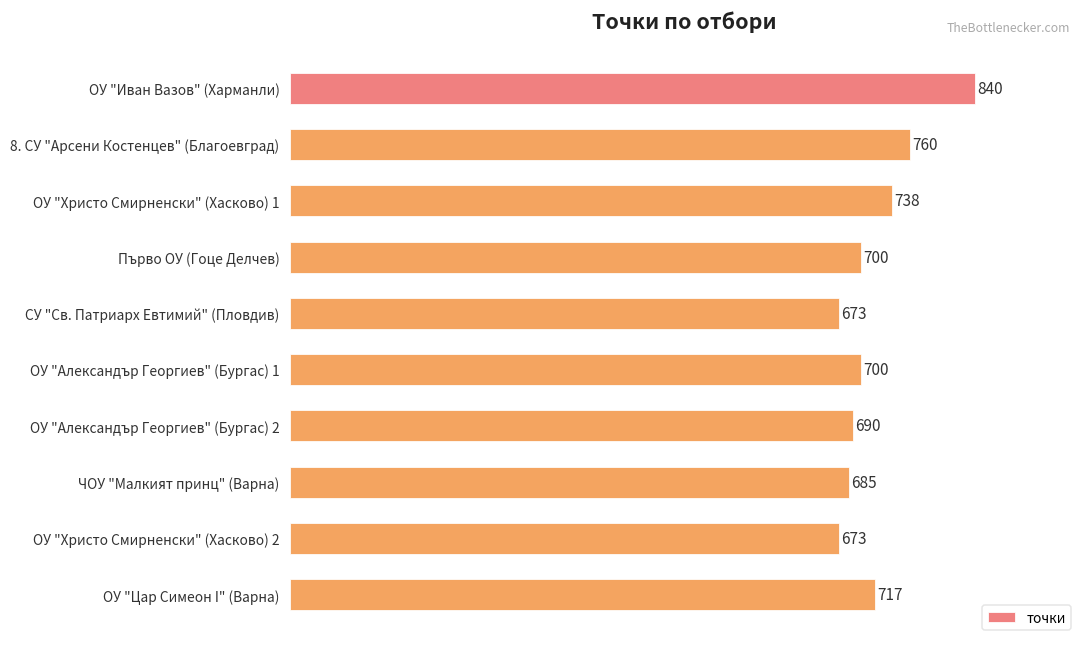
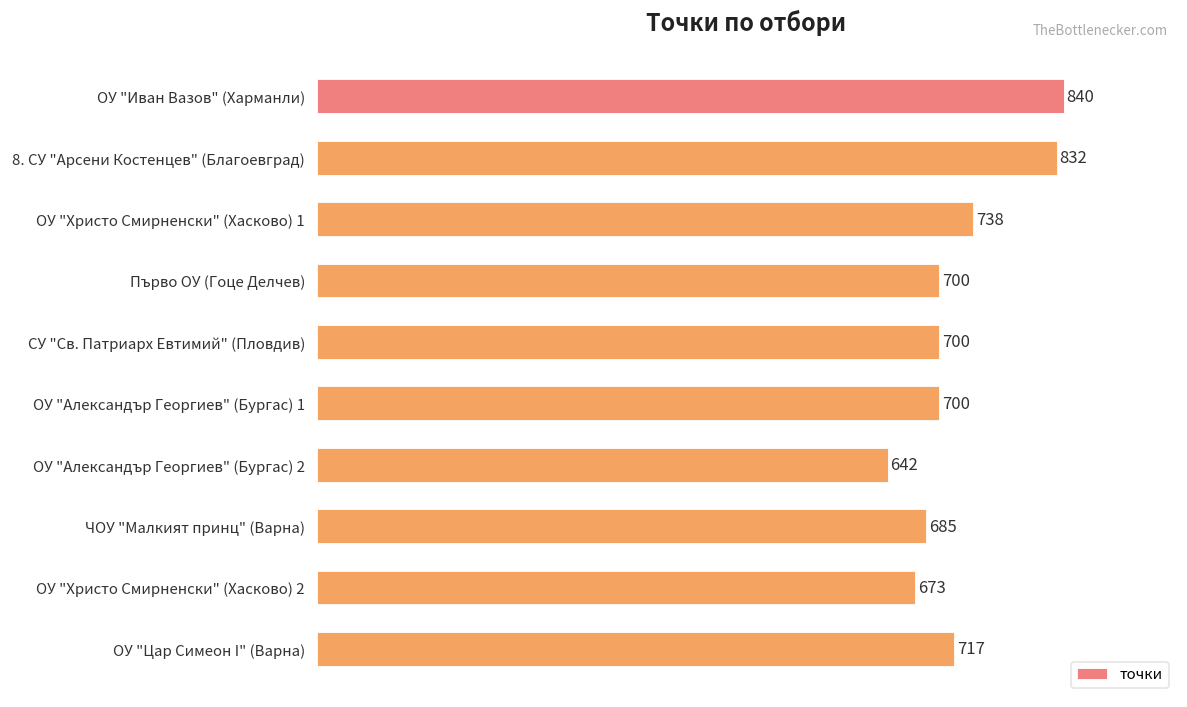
  {
    "ОУ \"Иван Вазов\" (Харманли)": 840,
-   "8. СУ \"Арсени Костенцев\" (Благоевград)": 760,
+   "8. СУ \"Арсени Костенцев\" (Благоевград)": 832,
    "ОУ \"Христо Смирненски\" (Хасково) 1": 738,
    "Първо ОУ (Гоце Делчев)": 700,
-   "СУ \"Св. Патриарх Евтимий\" (Пловдив)": 673,
+   "СУ \"Св. Патриарх Евтимий\" (Пловдив)": 700,
    "ОУ \"Александър Георгиев\" (Бургас) 1": 700,
-   "ОУ \"Александър Георгиев\" (Бургас) 2": 690,
+   "ОУ \"Александър Георгиев\" (Бургас) 2": 642,
    "ЧОУ \"Малкият принц\" (Варна)": 685,
    "ОУ \"Христо Смирненски\" (Хасково) 2": 673,
    "ОУ \"Цар Симеон I\" (Варна)": 717
  }
